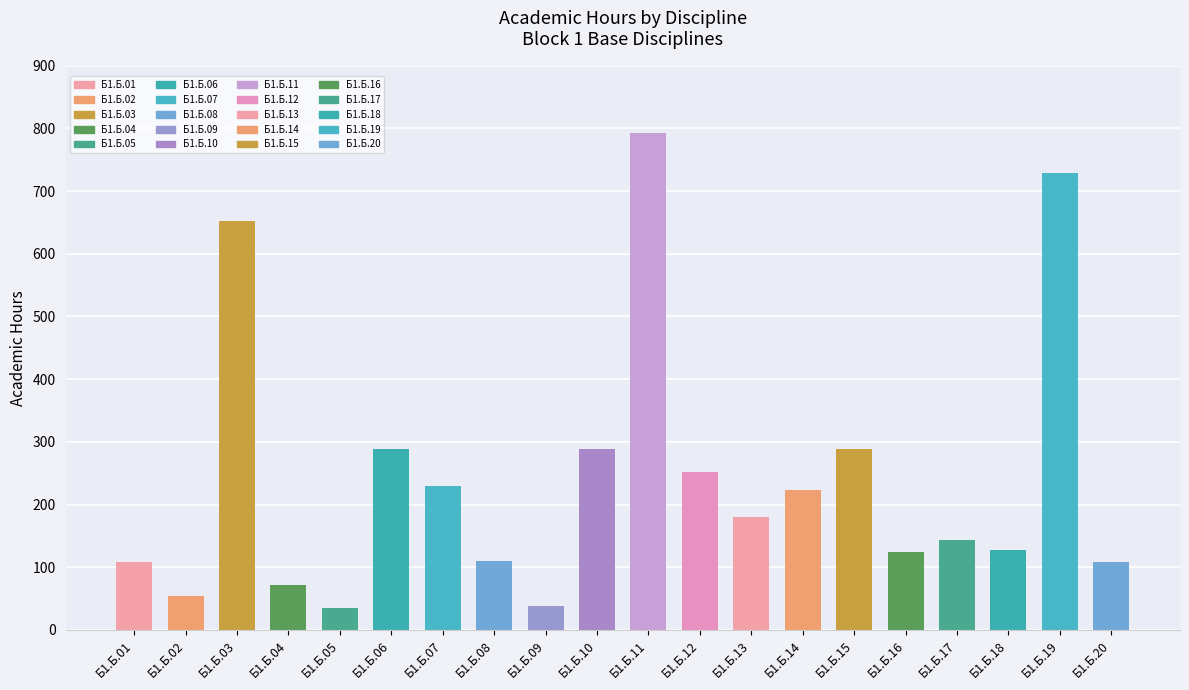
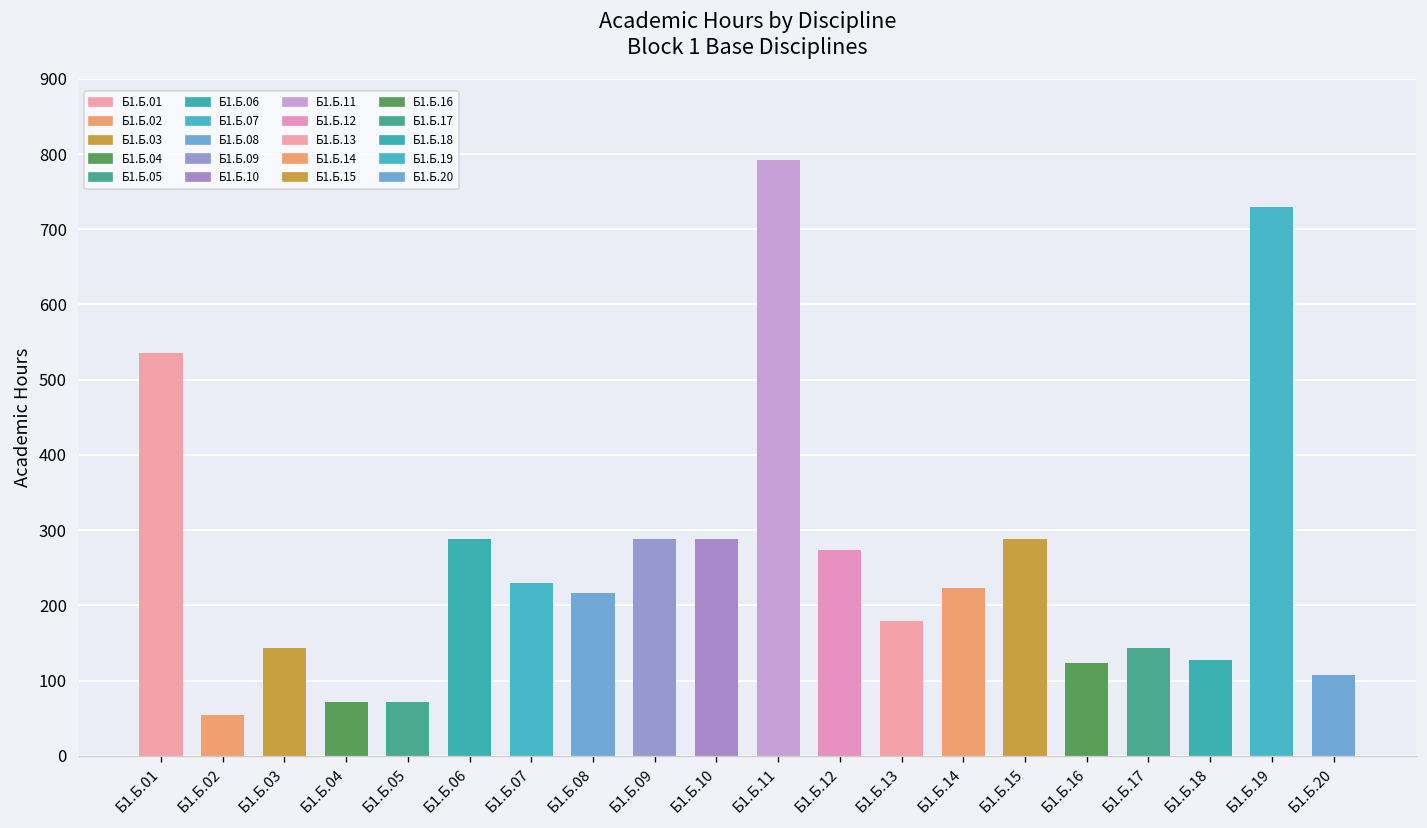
  {
-   "Б1.Б.01": 110,
+   "Б1.Б.01": 540,
    "Б1.Б.02": 50,
-   "Б1.Б.03": 650,
+   "Б1.Б.03": 140,
    "Б1.Б.04": 70,
-   "Б1.Б.05": 40,
+   "Б1.Б.05": 70,
    "Б1.Б.06": 290,
    "Б1.Б.07": 230,
-   "Б1.Б.08": 110,
-   "Б1.Б.09": 40,
+   "Б1.Б.08": 220,
+   "Б1.Б.09": 290,
    "Б1.Б.10": 290,
    "Б1.Б.11": 790,
-   "Б1.Б.12": 250,
+   "Б1.Б.12": 270,
    "Б1.Б.13": 180,
    "Б1.Б.14": 220,
    "Б1.Б.15": 290,
    "Б1.Б.16": 120,
    "Б1.Б.17": 140,
    "Б1.Б.18": 130,
    "Б1.Б.19": 730,
    "Б1.Б.20": 110
  }
